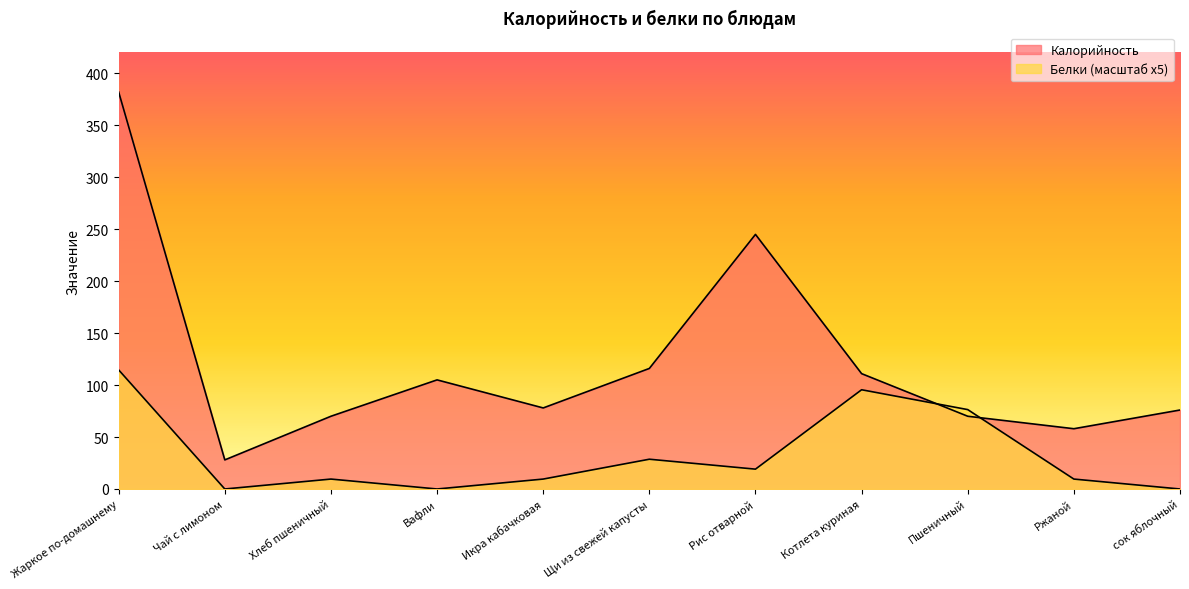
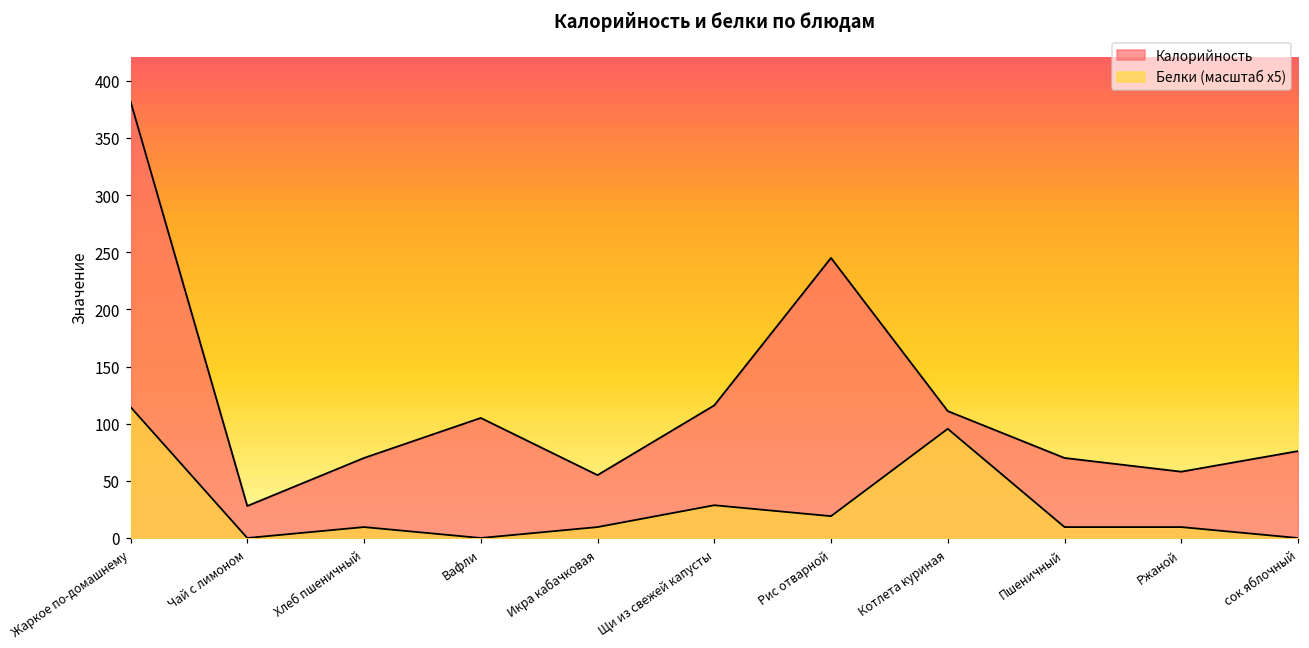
  {
    "Калорийность": {
      "Жаркое по-домашнему": 382,
      "Чай с лимоном": 28,
      "Хлеб пшеничный": 70,
      "Вафли": 105,
-     "Икра кабачковая": 78,
+     "Икра кабачковая": 55,
      "Щи из свежей капусты": 116,
      "Рис отварной": 245,
      "Котлета куриная": 111,
      "Пшеничный": 70,
      "Ржаной": 58,
      "сок яблочный": 76
    },
    "Белки (масштаб x5)": {
      "Жаркое по-домашнему": 115,
      "Чай с лимоном": 0,
      "Хлеб пшеничный": 10,
      "Вафли": 0,
      "Икра кабачковая": 10,
      "Щи из свежей капусты": 29,
      "Рис отварной": 19,
      "Котлета куриная": 95,
-     "Пшеничный": 76,
+     "Пшеничный": 10,
      "Ржаной": 10,
      "сок яблочный": 0
    }
  }
